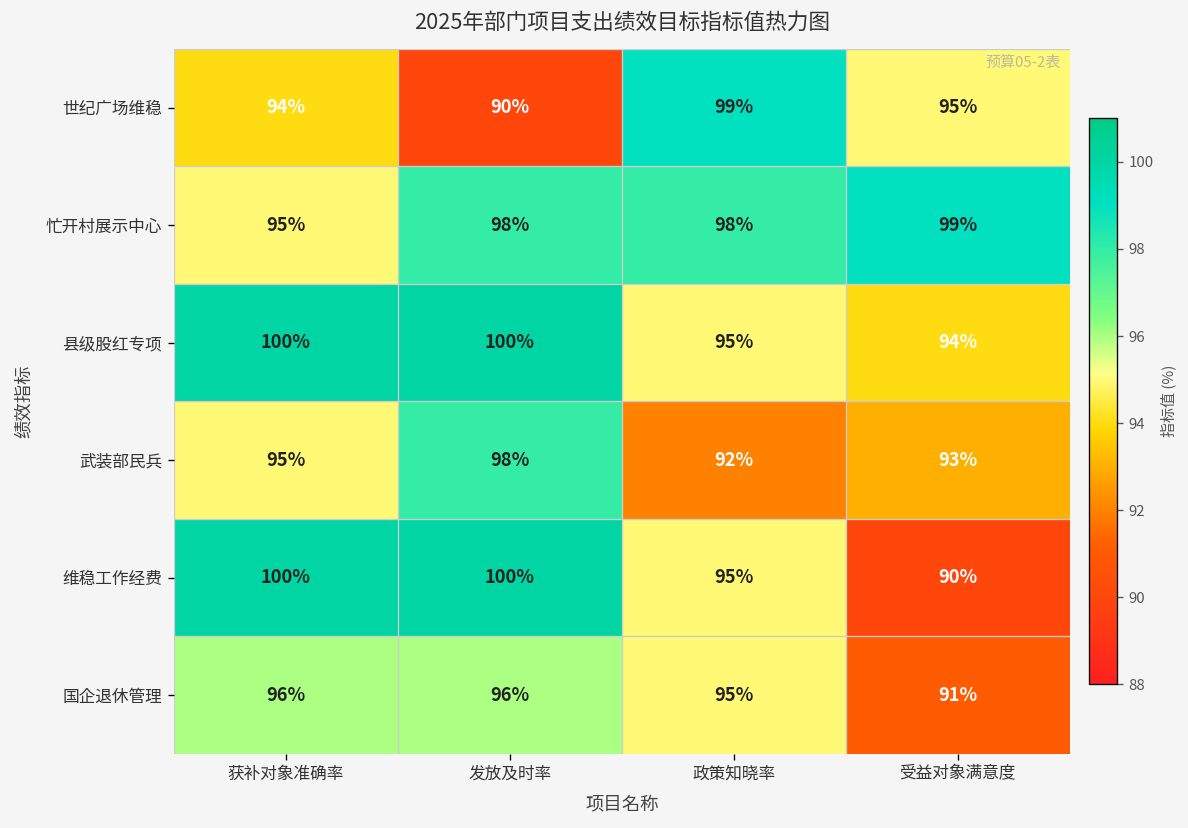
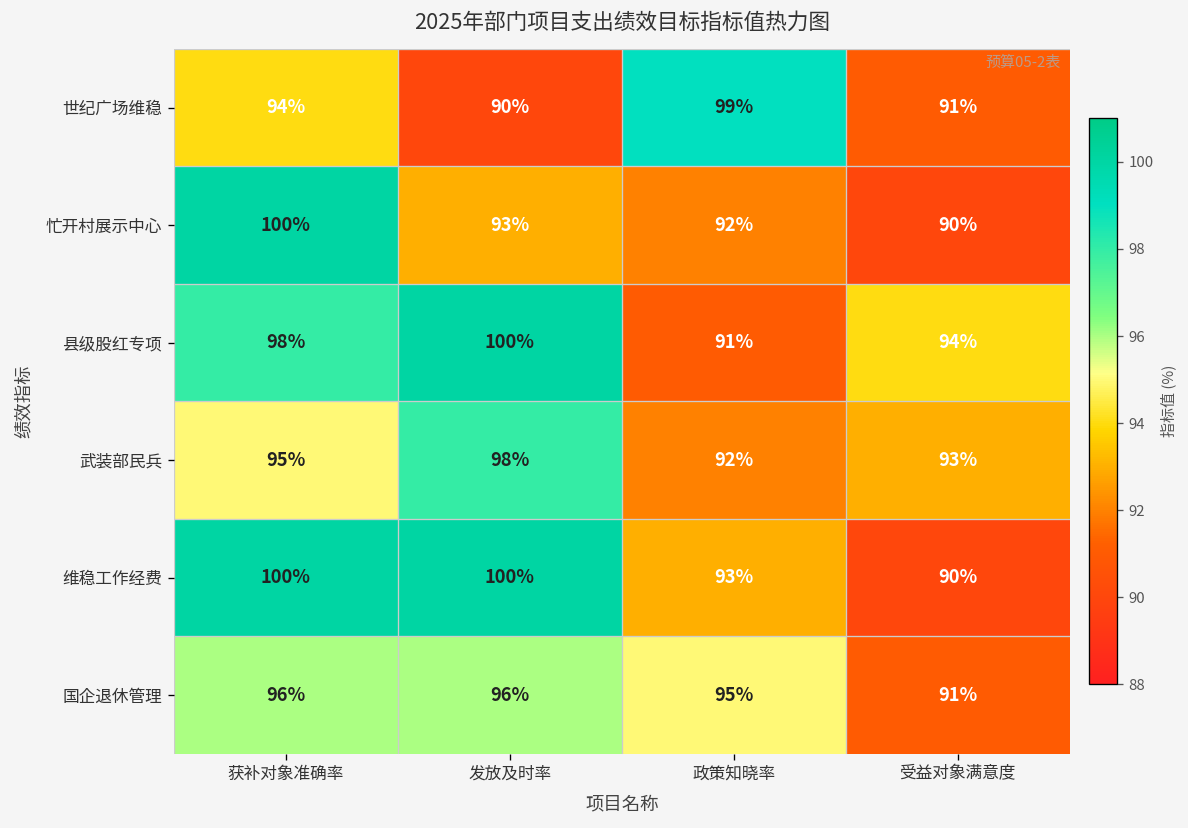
  {
    "世纪广场维稳": {
      "获补对象准确率": "94%",
      "发放及时率": "90%",
      "政策知晓率": "99%",
-     "受益对象满意度": "95%"
+     "受益对象满意度": "91%"
    },
    "忙开村展示中心": {
-     "获补对象准确率": "95%",
-     "发放及时率": "98%",
-     "政策知晓率": "98%",
-     "受益对象满意度": "99%"
+     "获补对象准确率": "100%",
+     "发放及时率": "93%",
+     "政策知晓率": "92%",
+     "受益对象满意度": "90%"
    },
    "县级股红专项": {
-     "获补对象准确率": "100%",
+     "获补对象准确率": "98%",
      "发放及时率": "100%",
-     "政策知晓率": "95%",
+     "政策知晓率": "91%",
      "受益对象满意度": "94%"
    },
    "武装部民兵": {
      "获补对象准确率": "95%",
      "发放及时率": "98%",
      "政策知晓率": "92%",
      "受益对象满意度": "93%"
    },
    "维稳工作经费": {
      "获补对象准确率": "100%",
      "发放及时率": "100%",
-     "政策知晓率": "95%",
+     "政策知晓率": "93%",
      "受益对象满意度": "90%"
    },
    "国企退休管理": {
      "获补对象准确率": "96%",
      "发放及时率": "96%",
      "政策知晓率": "95%",
      "受益对象满意度": "91%"
    }
  }
